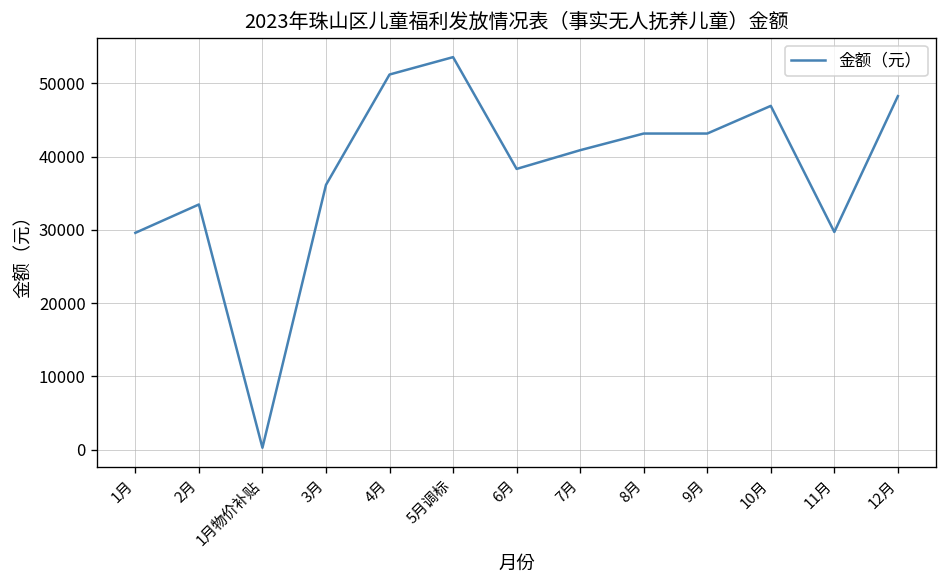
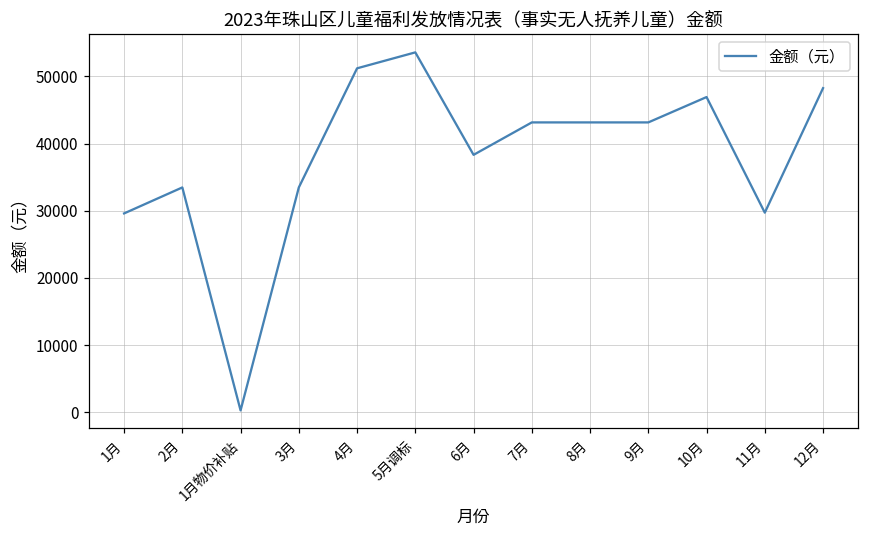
  {
    "1月": 30000,
    "2月": 33000,
    "1月物价补贴": 0,
-   "3月": 36000,
+   "3月": 33000,
    "4月": 51000,
    "5月调标": 54000,
    "6月": 38000,
-   "7月": 41000,
+   "7月": 43000,
    "8月": 43000,
    "9月": 43000,
    "10月": 47000,
    "11月": 30000,
    "12月": 48000
  }
